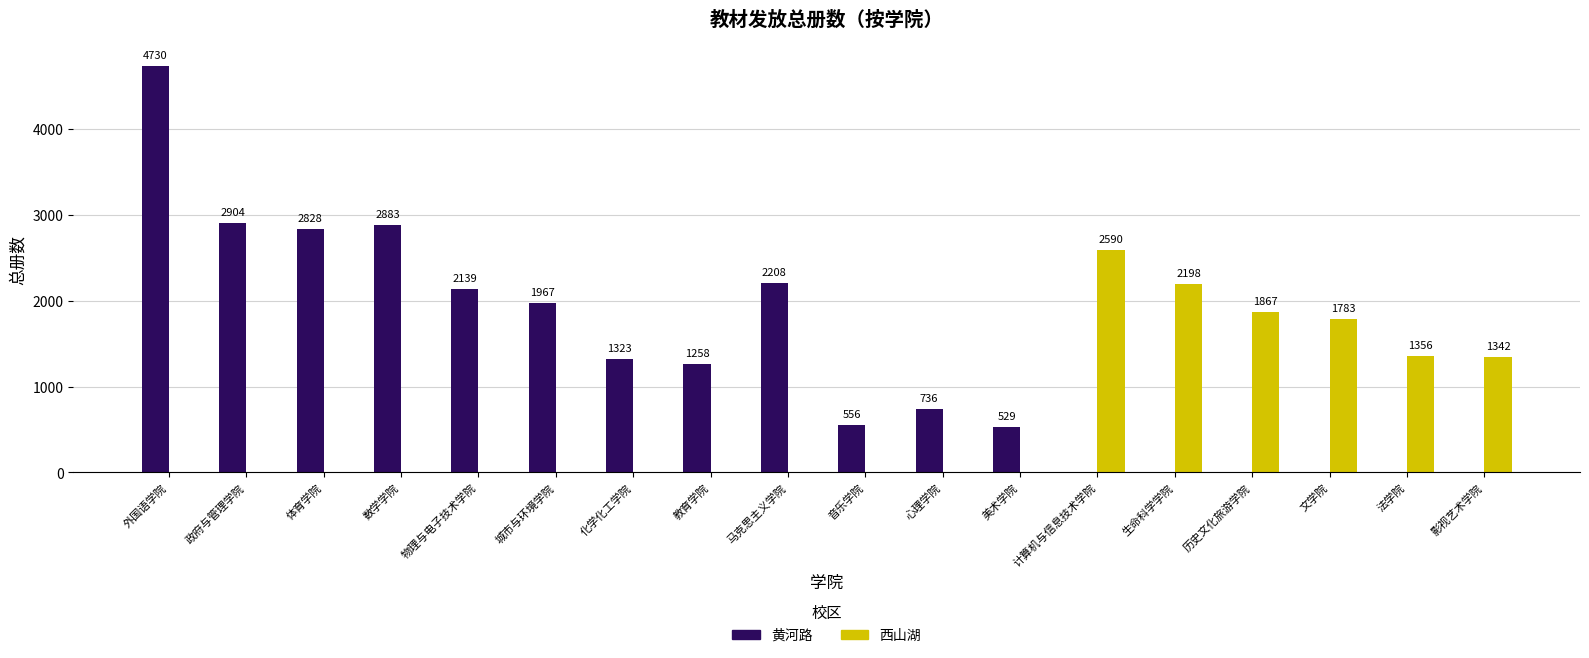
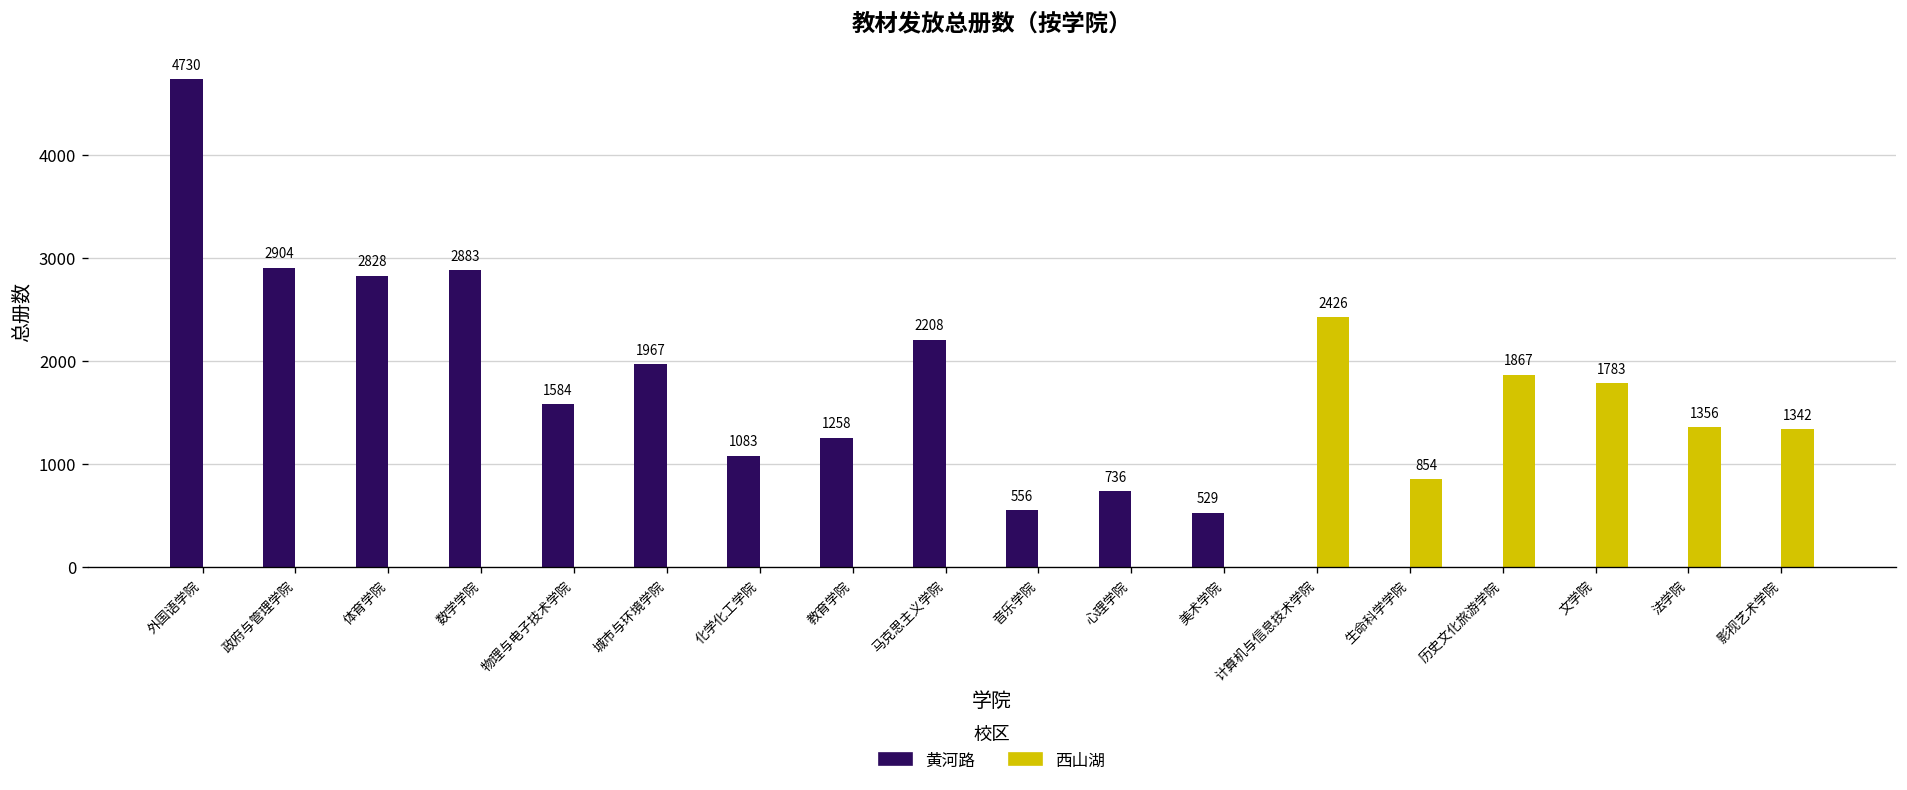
  {
    "黄河路": {
      "外国语学院": 4730,
      "政府与管理学院": 2904,
      "体育学院": 2828,
      "数学学院": 2883,
-     "物理与电子技术学院": 2139,
+     "物理与电子技术学院": 1584,
      "城市与环境学院": 1967,
-     "化学化工学院": 1323,
+     "化学化工学院": 1083,
      "教育学院": 1258,
      "马克思主义学院": 2208,
      "音乐学院": 556,
      "心理学院": 736,
      "美术学院": 529
    },
    "西山湖": {
-     "计算机与信息技术学院": 2590,
-     "生命科学学院": 2198,
+     "计算机与信息技术学院": 2426,
+     "生命科学学院": 854,
      "历史文化旅游学院": 1867,
      "文学院": 1783,
      "法学院": 1356,
      "影视艺术学院": 1342
    }
  }
